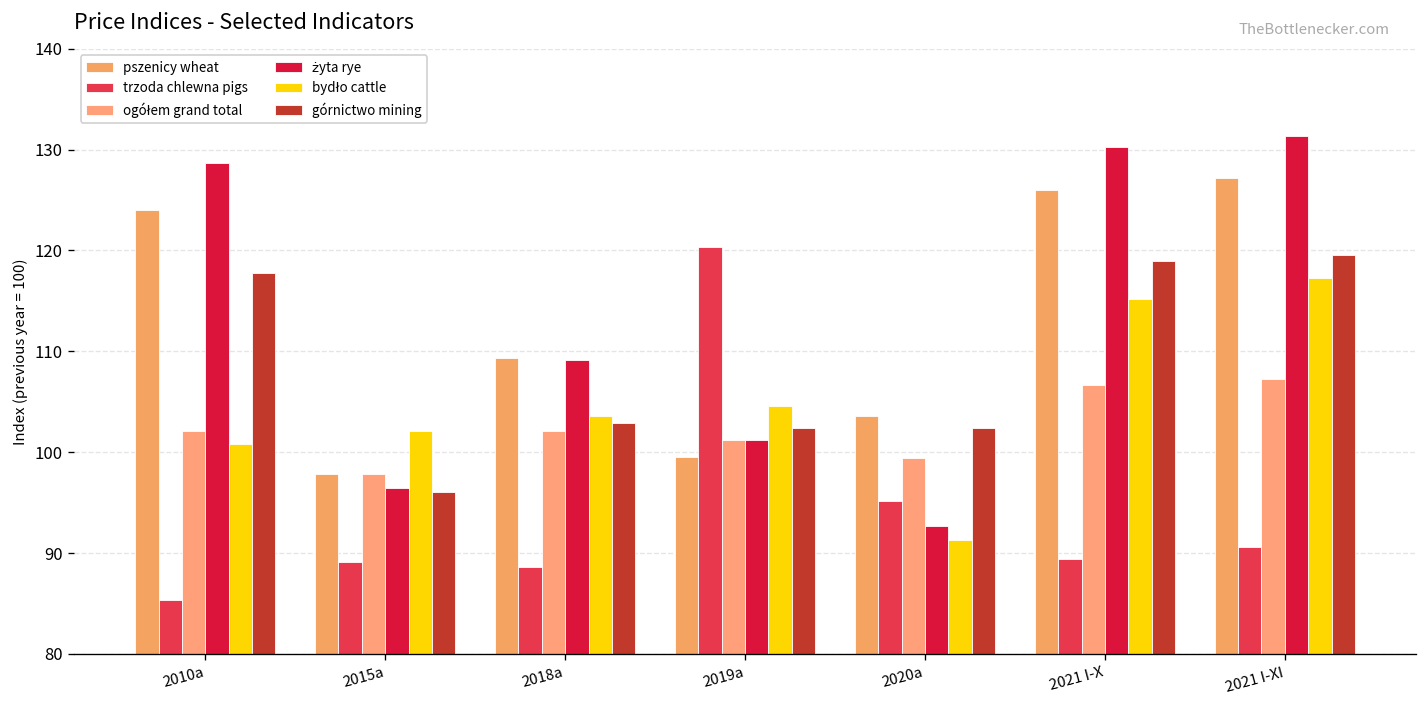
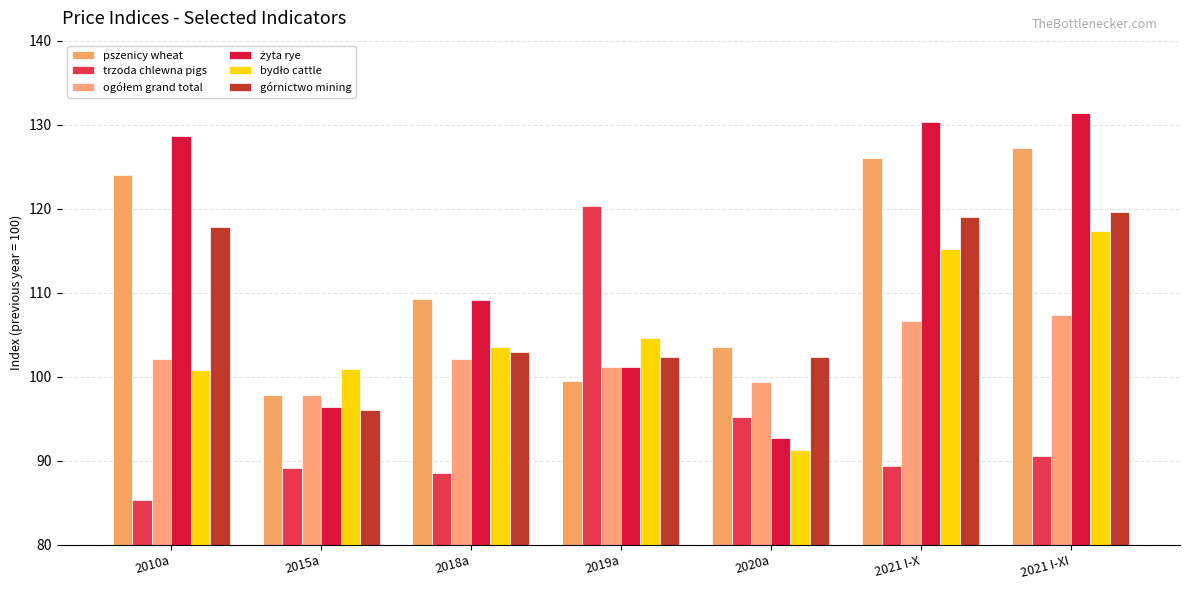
  {
    "bydło cattle": {
      "2010a": 101,
-     "2015a": 102,
+     "2015a": 101,
      "2018a": 104,
      "2019a": 105,
      "2020a": 91,
      "2021 I-X": 115,
      "2021 I-XI": 117
    }
  }
